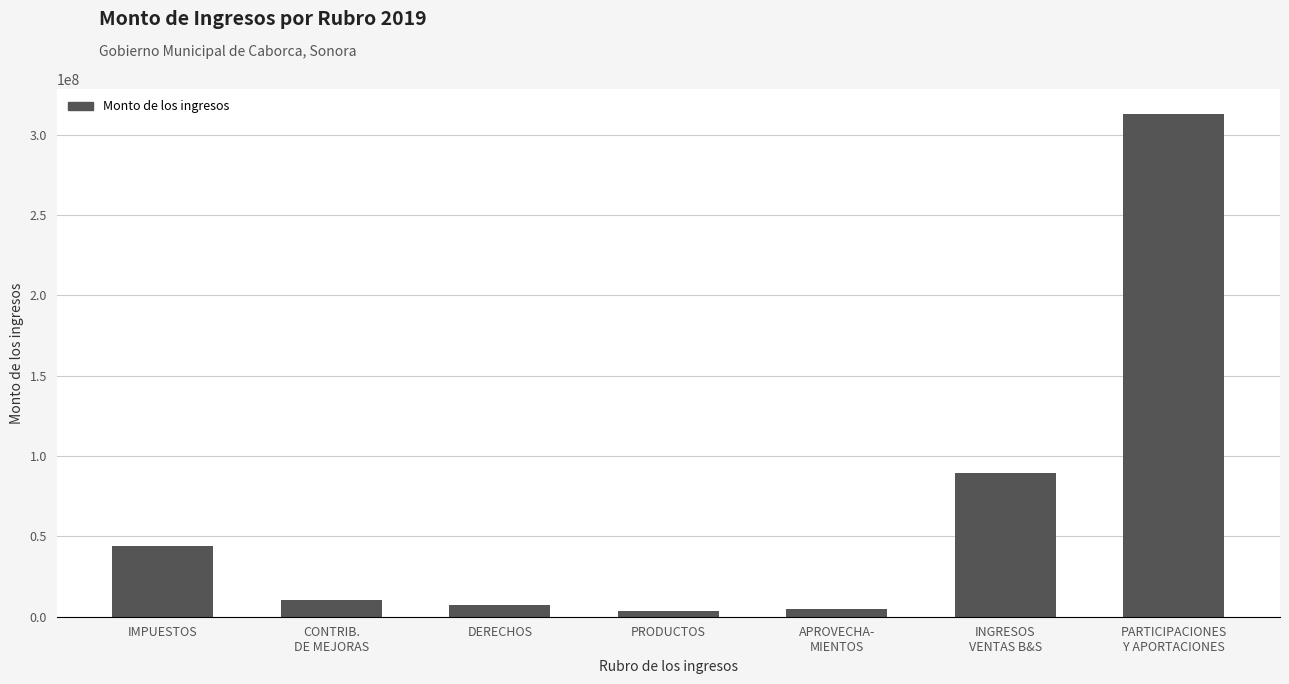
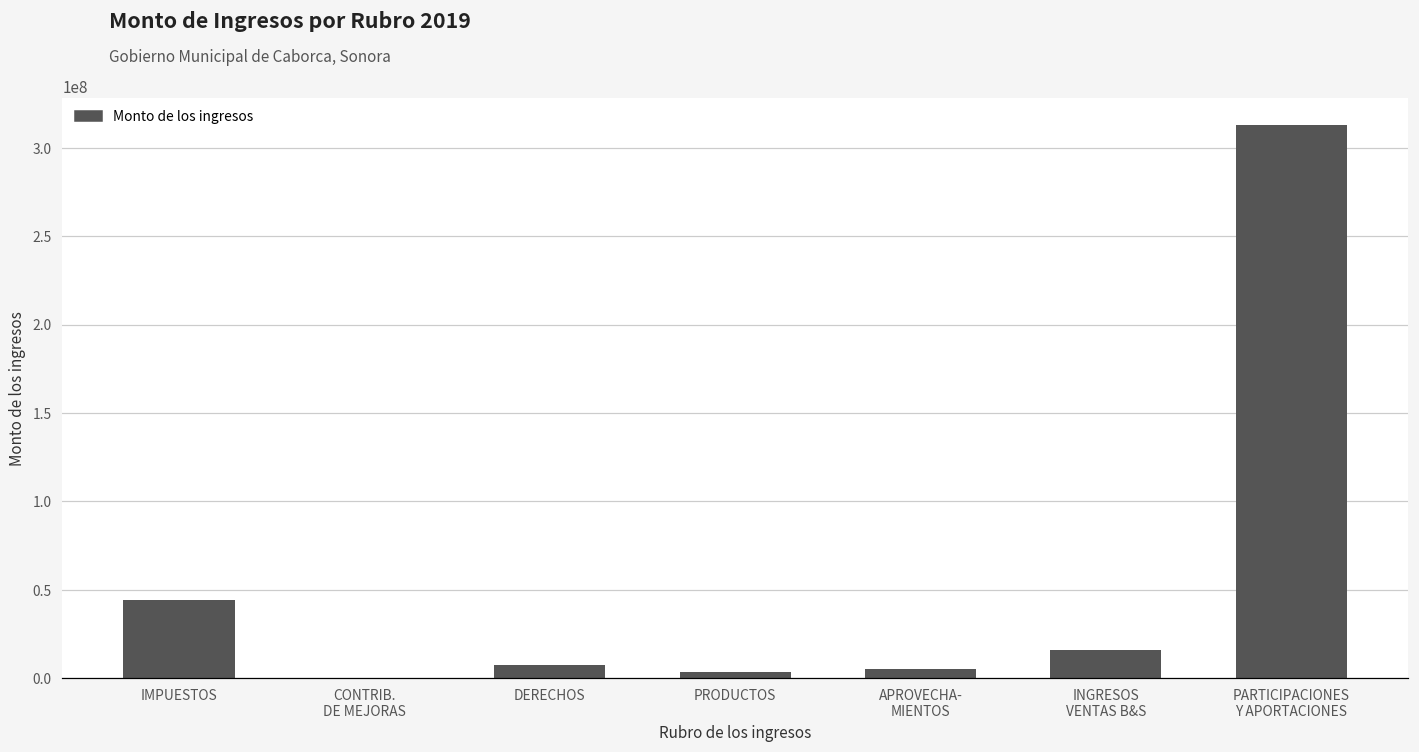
  {
    "IMPUESTOS": 44000000,
-   "CONTRIB. DE MEJORAS": 10000000,
+   "CONTRIB. DE MEJORAS": 0,
    "DERECHOS": 8000000,
    "PRODUCTOS": 3000000,
    "APROVECHA- MIENTOS": 5000000,
-   "INGRESOS VENTAS B&S": 90000000,
+   "INGRESOS VENTAS B&S": 16000000,
    "PARTICIPACIONES Y APORTACIONES": 313000000
  }
